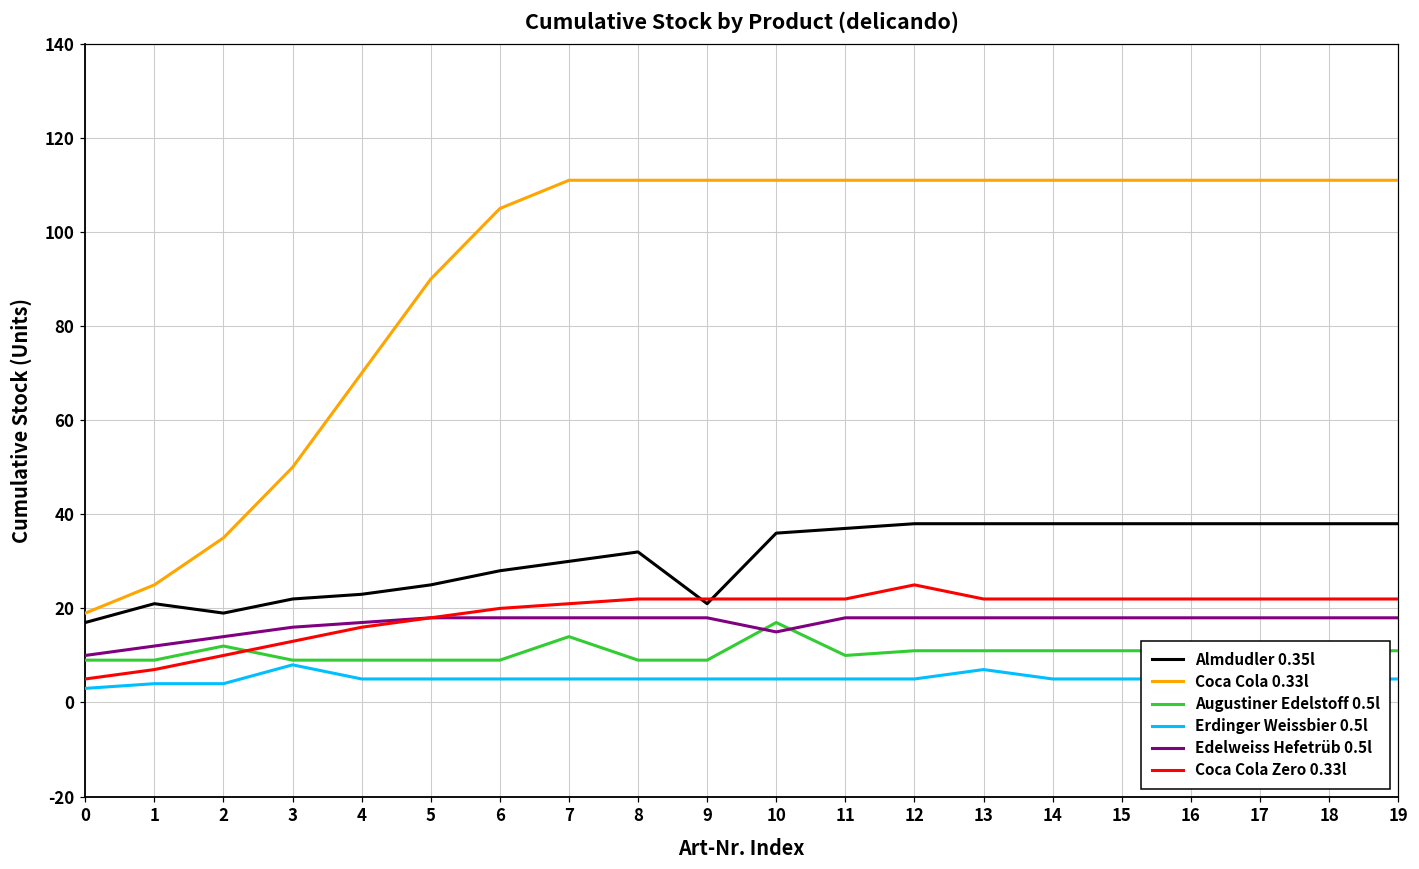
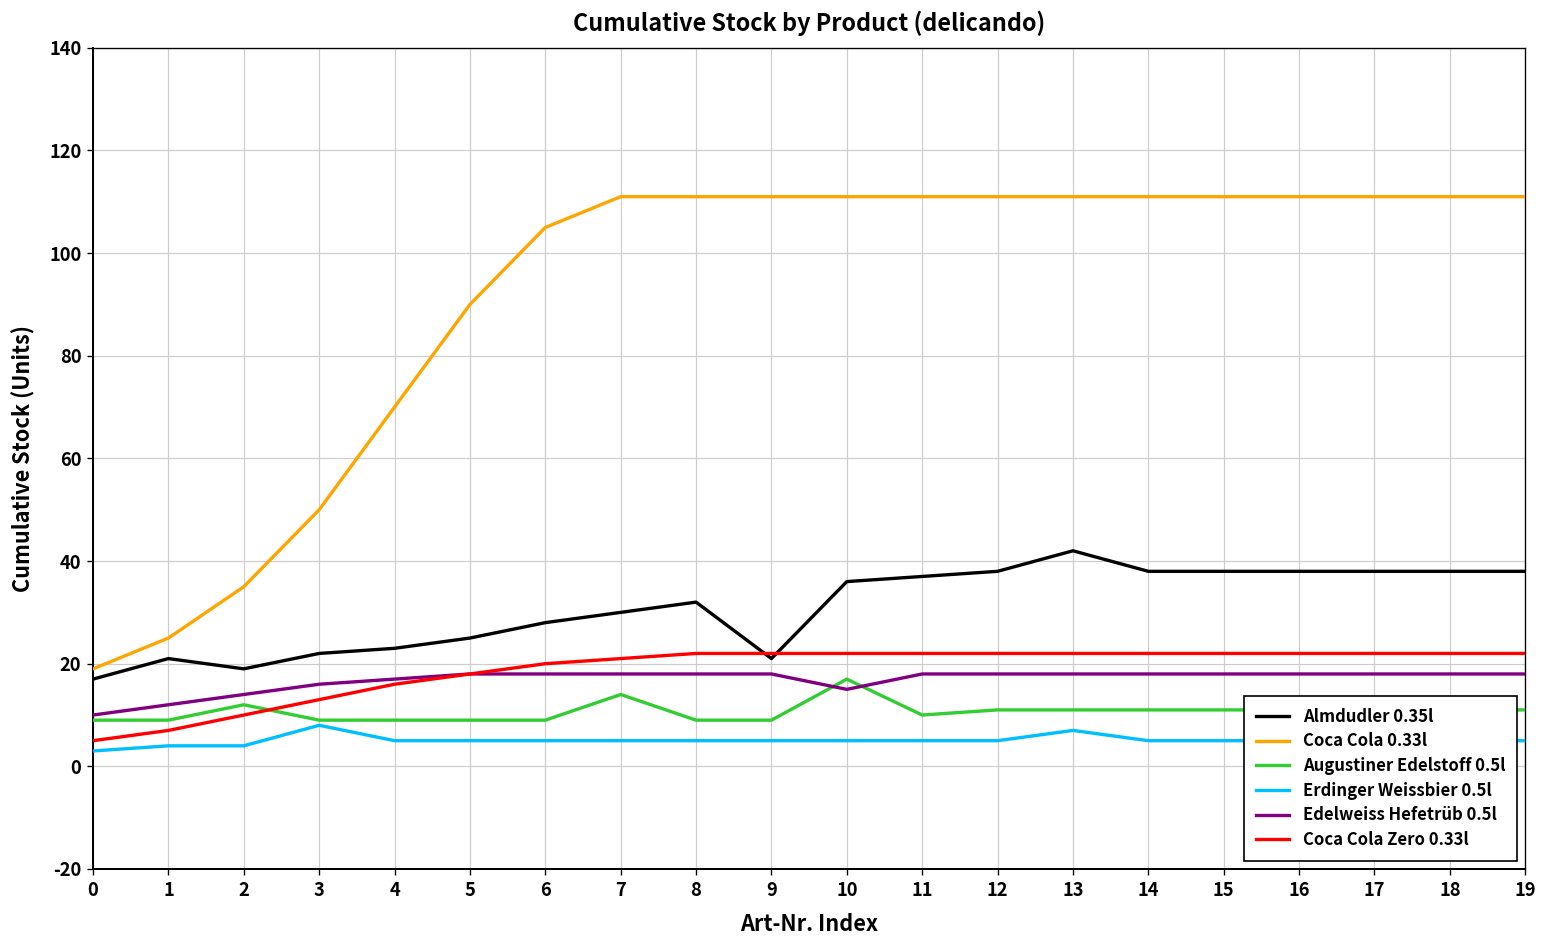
  {
    "Almdudler 0.35l": {
      "0": 17,
      "1": 21,
      "2": 19,
      "3": 22,
      "4": 23,
      "5": 25,
      "6": 28,
      "7": 30,
      "8": 32,
      "9": 21,
      "10": 36,
      "11": 37,
      "12": 38,
-     "13": 38,
+     "13": 42,
      "14": 38,
      "15": 38,
      "16": 38,
      "17": 38,
      "18": 38,
      "19": 38
    },
    "Coca Cola 0.33l": {
      "0": 19,
      "1": 25,
      "2": 35,
      "3": 50,
      "4": 70,
      "5": 90,
      "6": 105,
      "7": 111,
      "8": 111,
      "9": 111,
      "10": 111,
      "11": 111,
      "12": 111,
      "13": 111,
      "14": 111,
      "15": 111,
      "16": 111,
      "17": 111,
      "18": 111,
      "19": 111
    },
    "Augustiner Edelstoff 0.5l": {
      "0": 9,
      "1": 9,
      "2": 12,
      "3": 9,
      "4": 9,
      "5": 9,
      "6": 9,
      "7": 14,
      "8": 9,
      "9": 9,
      "10": 17,
      "11": 10,
      "12": 11,
      "13": 11,
      "14": 11,
      "15": 11,
      "19": 11
    },
    "Erdinger Weissbier 0.5l": {
      "0": 3,
      "1": 4,
      "2": 4,
      "3": 8,
      "4": 5,
      "5": 5,
      "6": 5,
      "7": 5,
      "8": 5,
      "9": 5,
      "10": 5,
      "11": 5,
      "12": 5,
      "13": 7,
      "14": 5,
      "15": 5,
      "19": 5
    },
    "Edelweiss Hefetrüb 0.5l": {
      "0": 10,
      "1": 12,
      "2": 14,
      "3": 16,
      "4": 17,
      "6": 18,
      "7": 18,
      "8": 18,
      "9": 18,
      "10": 15,
      "11": 18,
      "12": 18,
      "13": 18,
      "14": 18,
      "15": 18,
      "16": 18,
      "17": 18,
      "18": 18,
      "19": 18
    },
    "Coca Cola Zero 0.33l": {
      "0": 5,
      "1": 7,
      "2": 10,
      "3": 13,
      "4": 16,
      "6": 20,
      "7": 21,
      "8": 22,
      "9": 22,
      "10": 22,
      "11": 22,
-     "12": 25,
+     "12": 22,
      "13": 22,
      "14": 22,
      "15": 22,
      "16": 22,
      "17": 22,
      "18": 22,
      "19": 22
    }
  }
